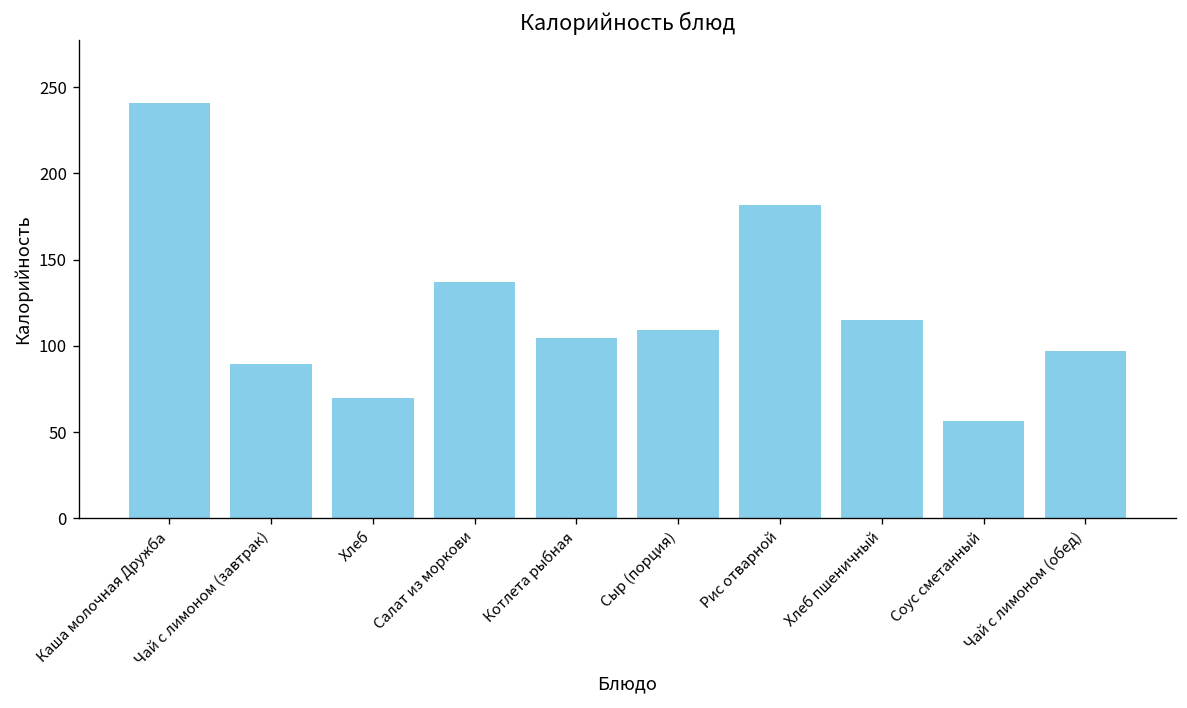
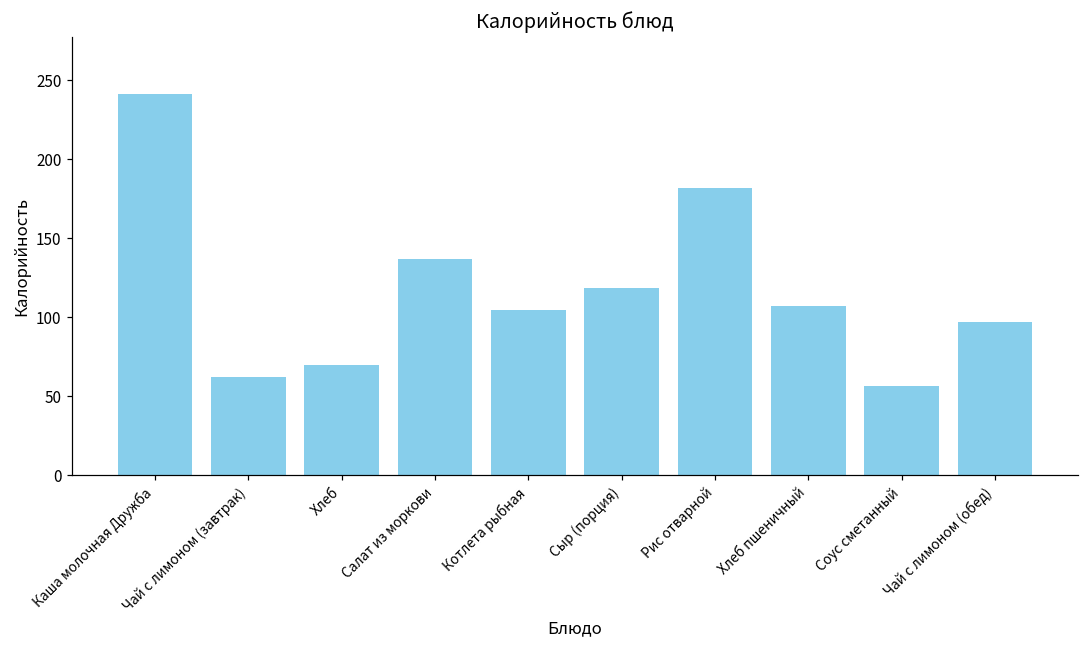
  {
    "Каша молочная Дружба": 241,
-   "Чай с лимоном (завтрак)": 90,
+   "Чай с лимоном (завтрак)": 62,
    "Хлеб": 70,
    "Салат из моркови": 137,
    "Котлета рыбная": 104,
-   "Сыр (порция)": 109,
+   "Сыр (порция)": 118,
    "Рис отварной": 182,
-   "Хлеб пшеничный": 115,
+   "Хлеб пшеничный": 107,
    "Соус сметанный": 56,
    "Чай с лимоном (обед)": 97
  }
